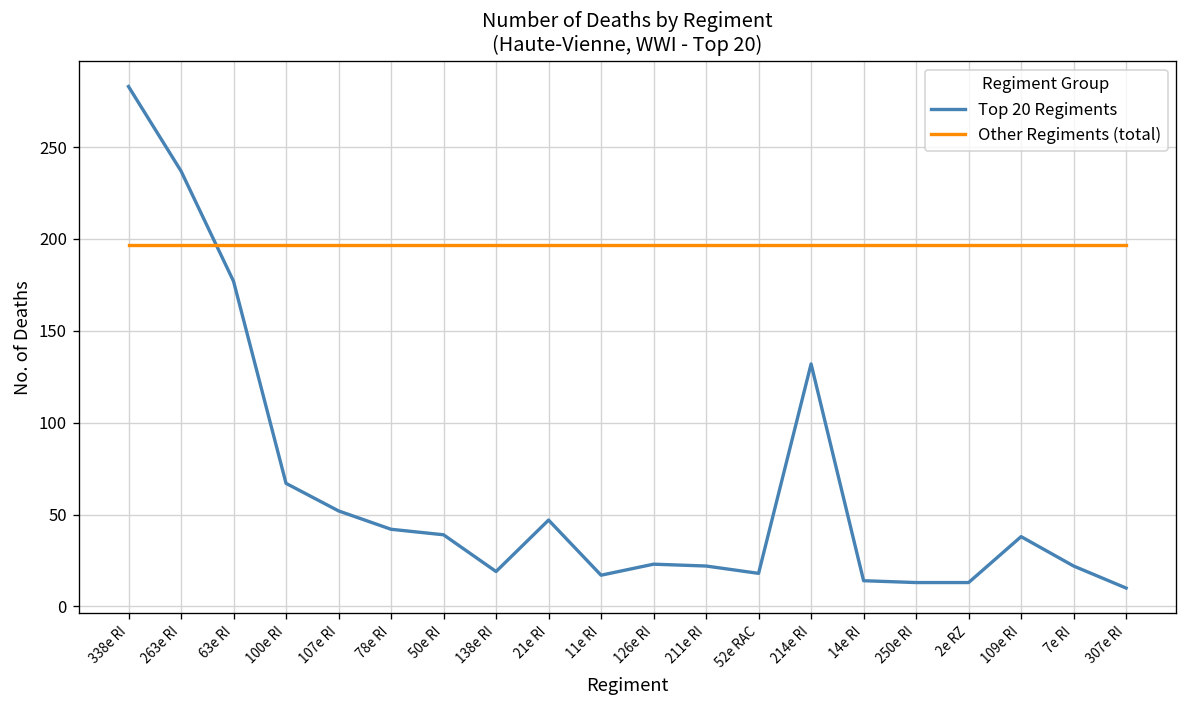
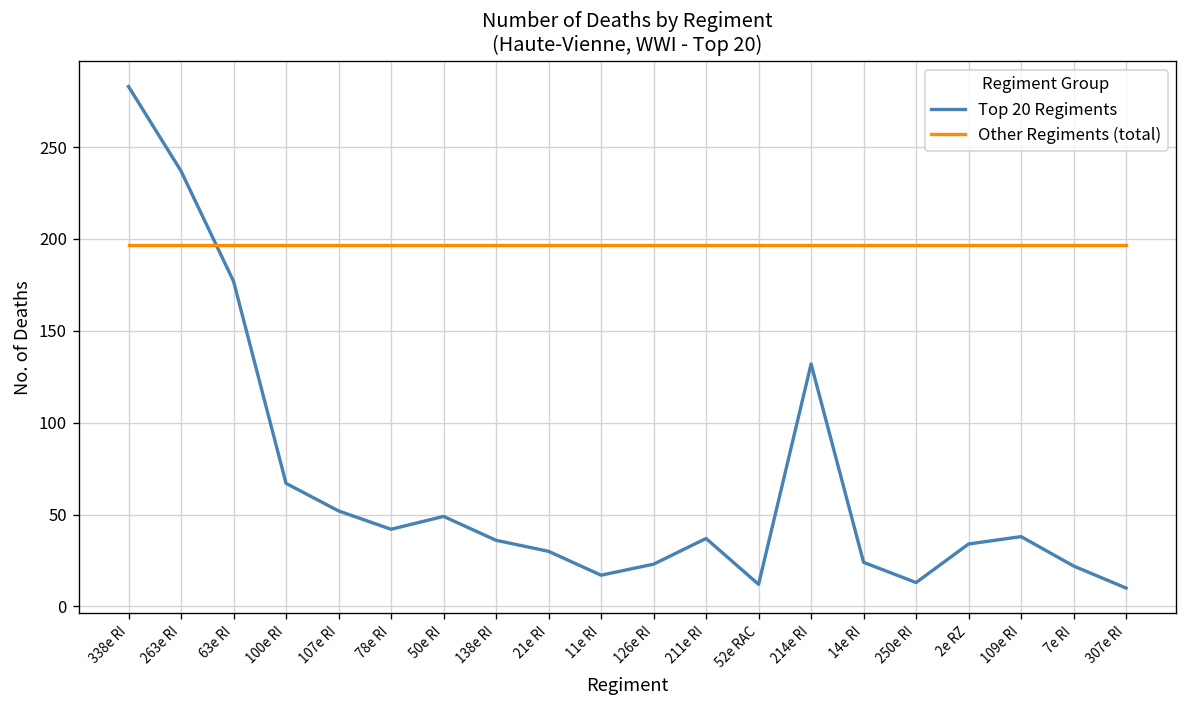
  {
    "Top 20 Regiments": {
      "338e RI": 283,
      "263e RI": 237,
      "63e RI": 177,
      "100e RI": 67,
      "107e RI": 52,
      "78e RI": 42,
-     "50e RI": 39,
-     "138e RI": 19,
-     "21e RI": 47,
+     "50e RI": 49,
+     "138e RI": 36,
+     "21e RI": 30,
      "11e RI": 17,
      "126e RI": 23,
-     "211e RI": 22,
-     "52e RAC": 18,
+     "211e RI": 37,
+     "52e RAC": 12,
      "214e RI": 132,
-     "14e RI": 14,
+     "14e RI": 24,
      "250e RI": 13,
-     "2e RZ": 13,
+     "2e RZ": 34,
      "109e RI": 38,
      "7e RI": 22,
      "307e RI": 10
    },
    "Other Regiments (total)": {
      "338e RI": 197,
      "263e RI": 197,
      "63e RI": 197,
      "100e RI": 197,
      "107e RI": 197,
      "78e RI": 197,
      "50e RI": 197,
      "138e RI": 197,
      "21e RI": 197,
      "11e RI": 197,
      "126e RI": 197,
      "211e RI": 197,
      "52e RAC": 197,
      "214e RI": 197,
      "14e RI": 197,
      "250e RI": 197,
      "2e RZ": 197,
      "109e RI": 197,
      "7e RI": 197,
      "307e RI": 197
    }
  }
